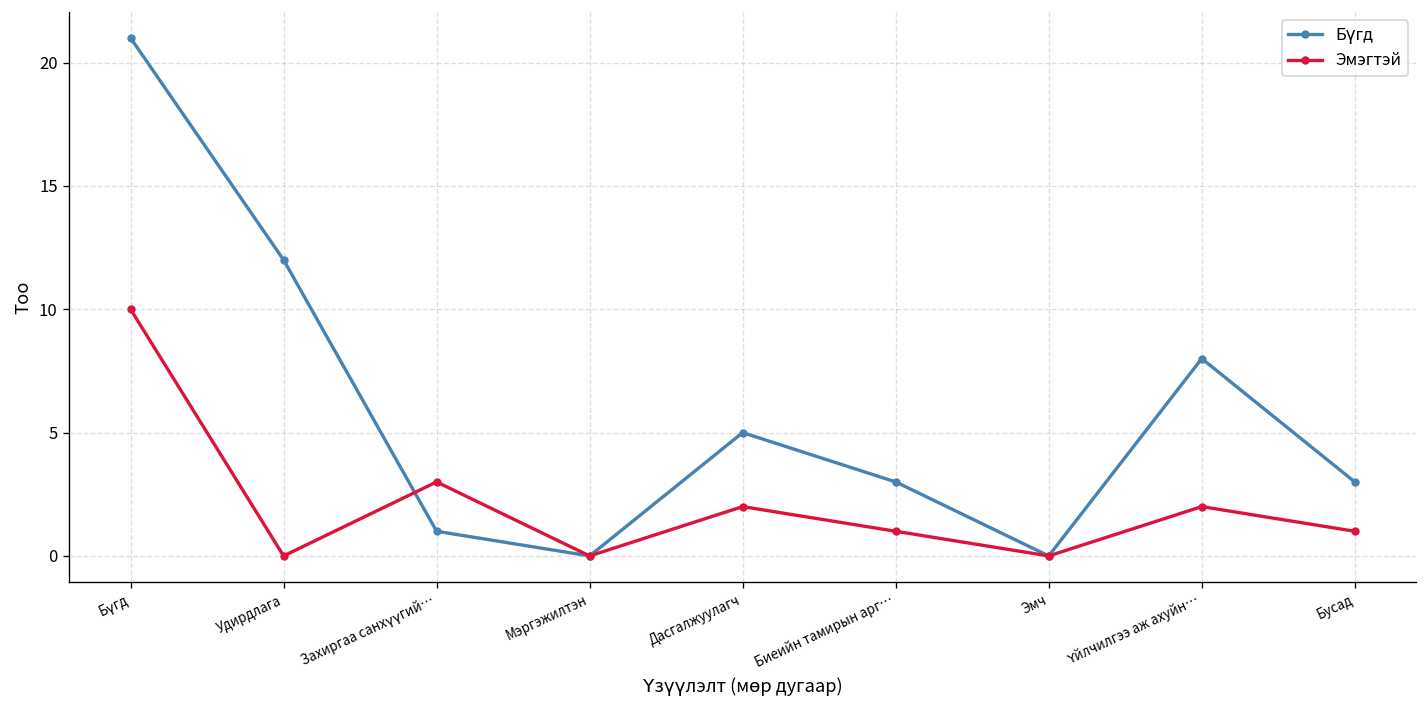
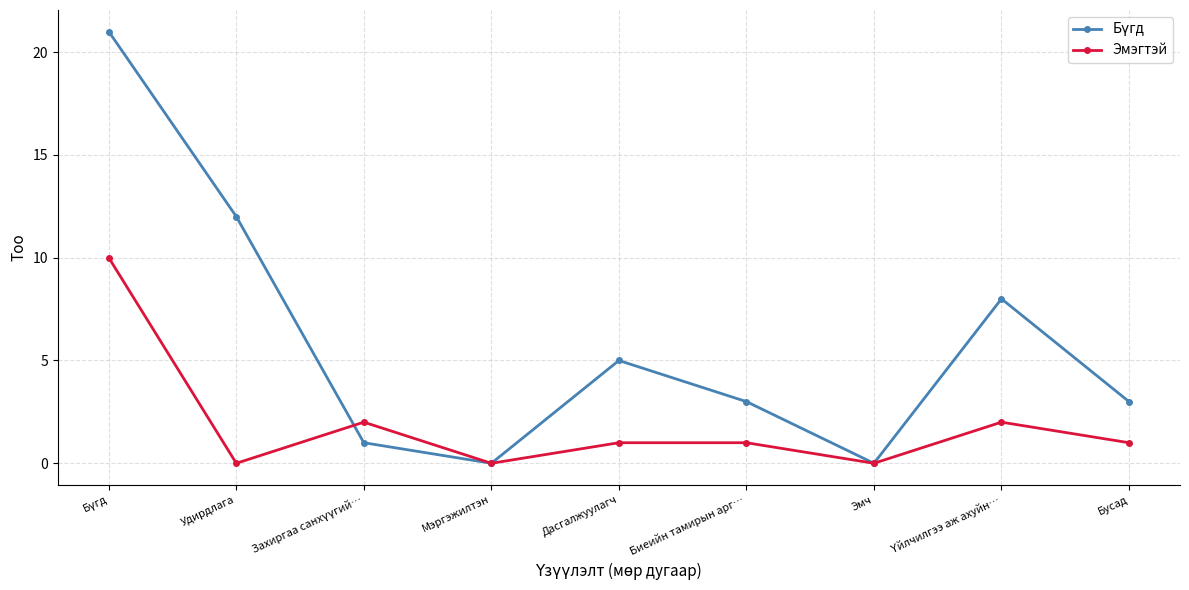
  {
    "Бүгд": {
      "Бүгд": 21,
      "Удирдлага": 12,
      "Захиргаа санхүүгий…": 1,
      "Дасгалжуулагч": 5,
      "Биеийн тамирын арг…": 3,
      "Үйлчилгээ аж ахуйн…": 8,
      "Бусад": 3
    },
    "Эмэгтэй": {
      "Бүгд": 10,
      "Удирдлага": 0,
-     "Захиргаа санхүүгий…": 3,
-     "Дасгалжуулагч": 2,
+     "Захиргаа санхүүгий…": 2,
+     "Дасгалжуулагч": 1,
      "Биеийн тамирын арг…": 1,
      "Үйлчилгээ аж ахуйн…": 2,
      "Бусад": 1
    }
  }
